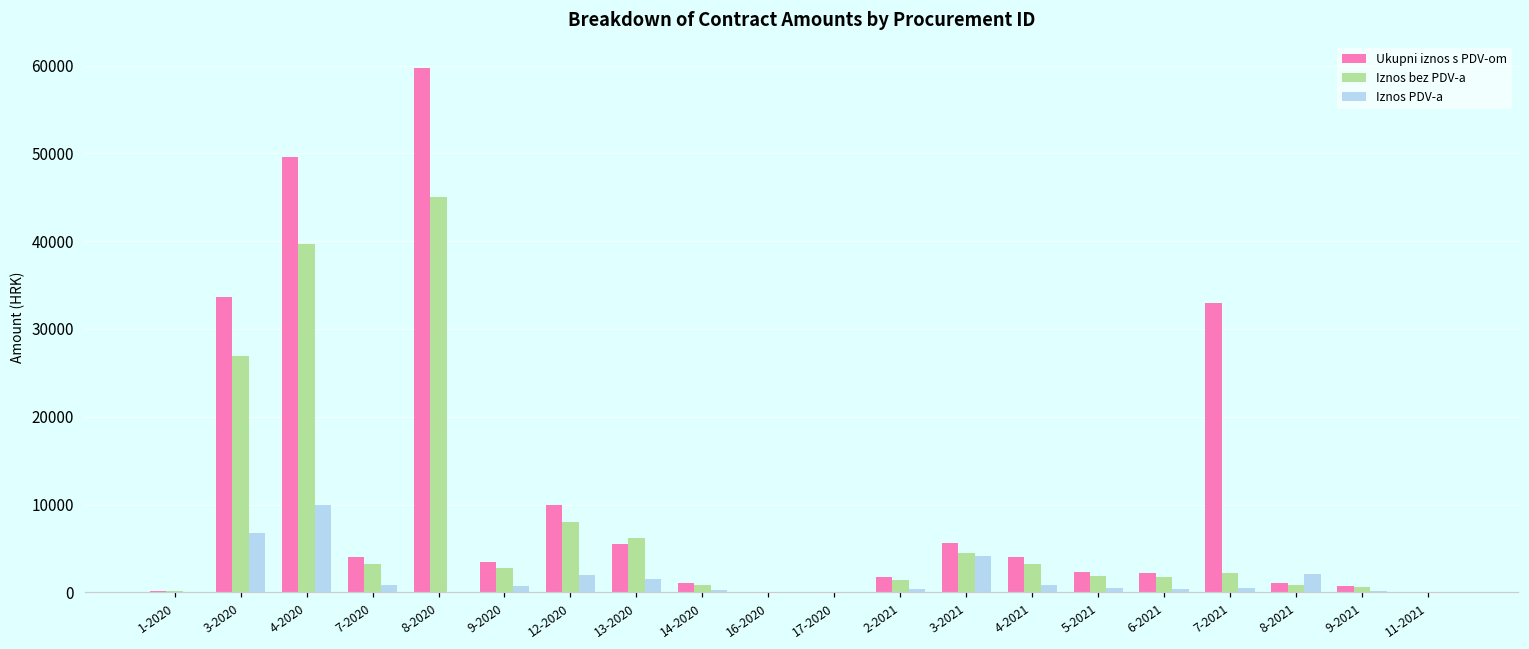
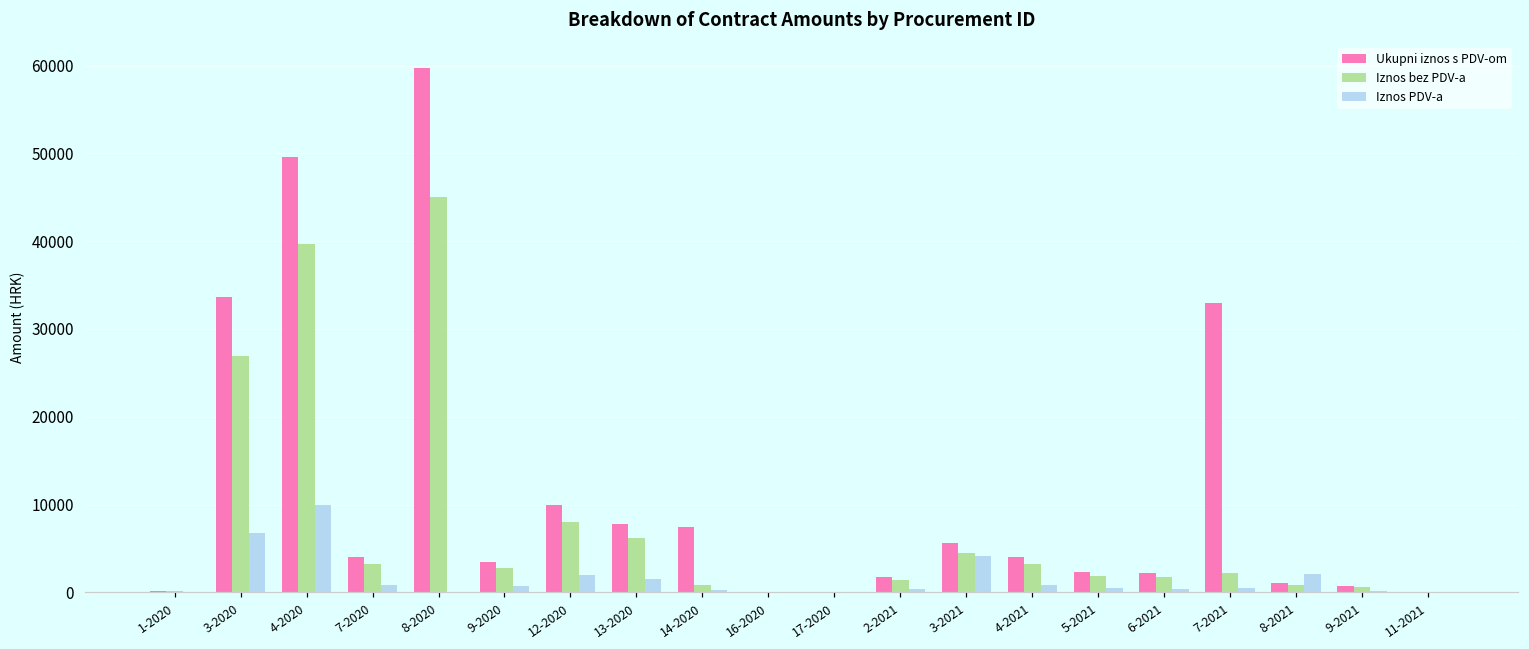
  {
    "Ukupni iznos s PDV-om": {
      "3-2020": 34000,
      "4-2020": 50000,
      "7-2020": 4000,
      "8-2020": 60000,
      "9-2020": 3000,
      "12-2020": 10000,
-     "13-2020": 6000,
-     "14-2020": 1000,
+     "13-2020": 8000,
+     "14-2020": 7000,
      "16-2020": 0,
      "17-2020": 0,
      "2-2021": 2000,
      "3-2021": 6000,
      "4-2021": 4000,
      "5-2021": 2000,
      "6-2021": 2000,
      "7-2021": 33000,
      "8-2021": 1000,
      "9-2021": 1000
    },
    "Iznos bez PDV-a": {
      "3-2020": 27000,
      "4-2020": 40000,
      "7-2020": 3000,
      "8-2020": 45000,
      "9-2020": 3000,
      "12-2020": 8000,
      "13-2020": 6000,
      "14-2020": 1000,
      "16-2020": 0,
      "17-2020": 0,
      "2-2021": 1000,
      "3-2021": 5000,
      "4-2021": 3000,
      "5-2021": 2000,
      "6-2021": 2000,
      "7-2021": 2000,
      "8-2021": 1000,
      "9-2021": 1000
    },
    "Iznos PDV-a": {
      "3-2020": 7000,
      "4-2020": 10000,
      "7-2020": 1000,
      "8-2020": 0,
      "9-2020": 1000,
      "12-2020": 2000,
      "13-2020": 2000,
      "16-2020": 0,
      "17-2020": 0,
      "2-2021": 0,
      "3-2021": 4000,
      "4-2021": 1000,
      "5-2021": 0,
      "6-2021": 0,
      "7-2021": 1000,
      "8-2021": 2000,
      "11-2021": 0
    }
  }
